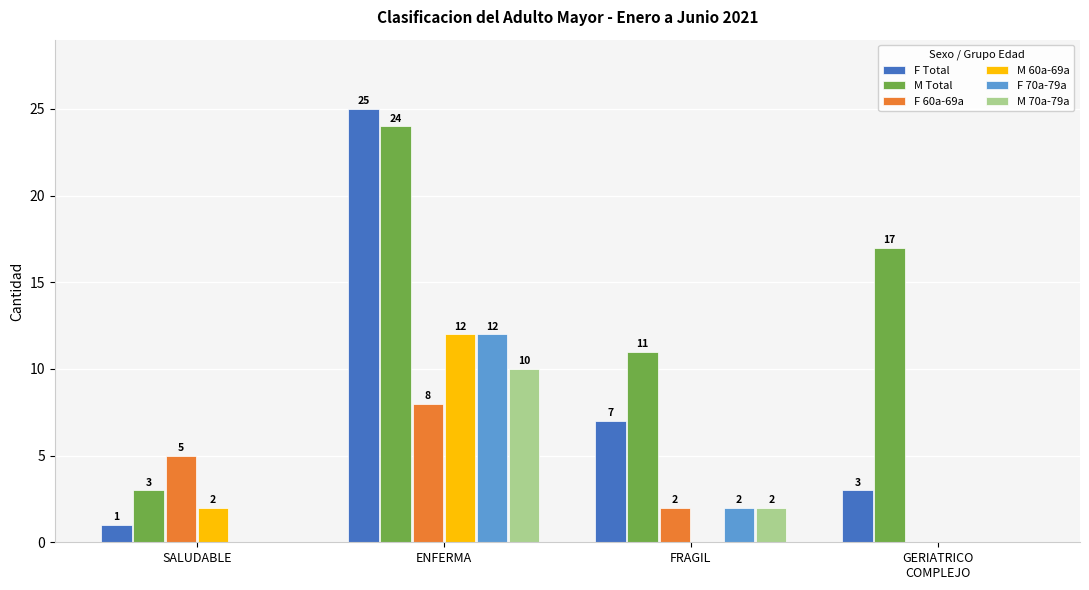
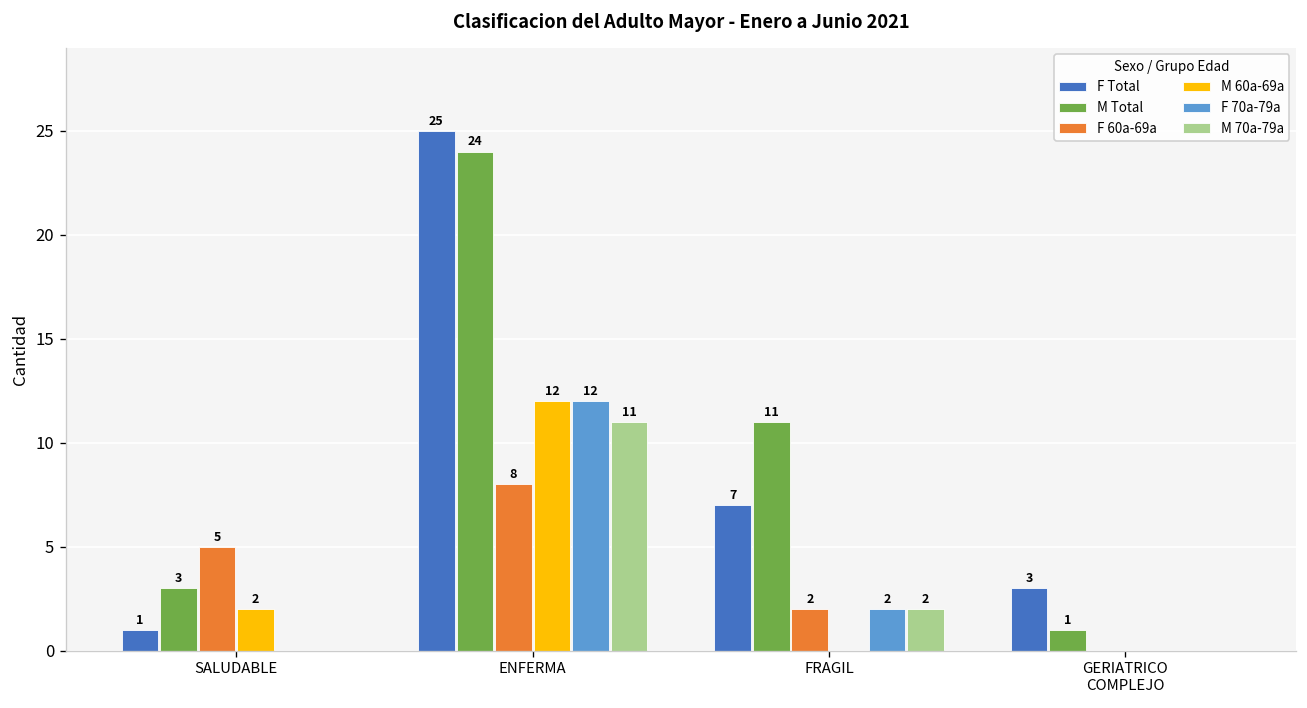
  {
    "M Total": {
      "SALUDABLE": 3,
      "ENFERMA": 24,
      "FRAGIL": 11,
-     "GERIATRICO COMPLEJO": 17
+     "GERIATRICO COMPLEJO": 1
    },
    "F 60a-69a": {
      "SALUDABLE": 5,
      "ENFERMA": 8,
      "FRAGIL": 2
    },
    "M 60a-69a": {
      "SALUDABLE": 2,
      "ENFERMA": 12
    },
    "M 70a-79a": {
-     "ENFERMA": 10,
+     "ENFERMA": 11,
      "FRAGIL": 2
    }
  }
